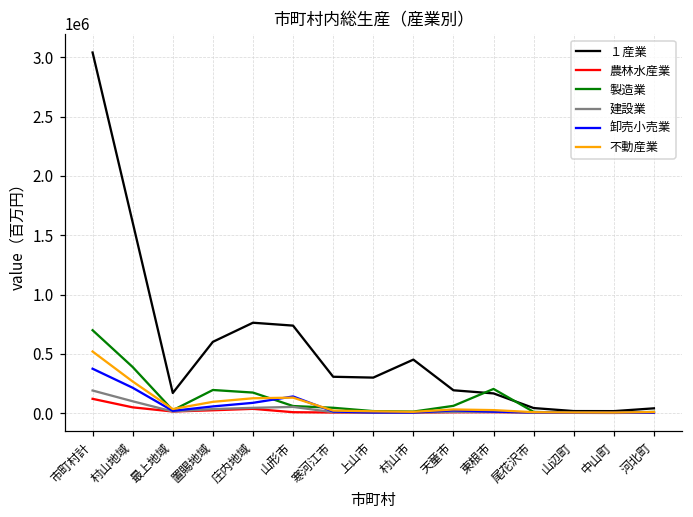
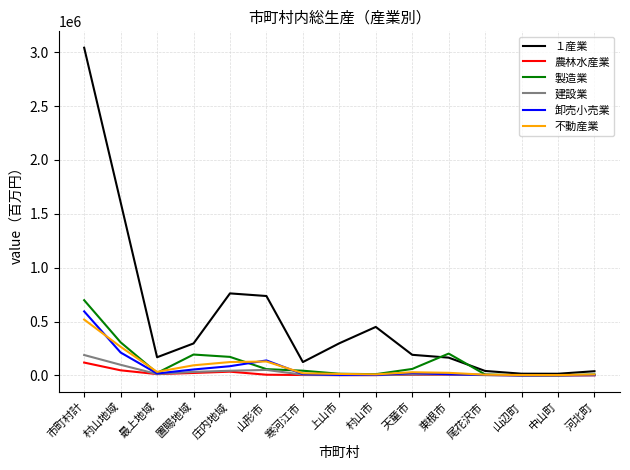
  {
    "１産業": {
      "市町村計": 3040000,
      "村山地域": 1610000,
      "最上地域": 170000,
-     "置賜地域": 600000,
+     "置賜地域": 300000,
      "庄内地域": 760000,
      "山形市": 740000,
-     "寒河江市": 310000,
+     "寒河江市": 120000,
      "上山市": 300000,
      "村山市": 450000,
      "天童市": 190000,
      "東根市": 170000,
      "尾花沢市": 40000,
      "河北町": 40000
    },
    "農林水産業": {
      "市町村計": 120000,
      "村山地域": 50000,
      "山形市": 10000
    },
    "製造業": {
      "市町村計": 700000,
-     "村山地域": 390000,
+     "村山地域": 310000,
      "置賜地域": 190000,
      "庄内地域": 170000,
      "寒河江市": 40000,
      "天童市": 60000,
      "東根市": 200000
    },
    "建設業": {
      "市町村計": 190000,
      "村山地域": 100000
    },
    "卸売小売業": {
-     "市町村計": 370000,
+     "市町村計": 590000,
      "村山地域": 210000,
      "庄内地域": 90000
    },
    "不動産業": {
      "市町村計": 520000,
      "村山地域": 270000,
      "置賜地域": 90000,
      "庄内地域": 120000
    }
  }
